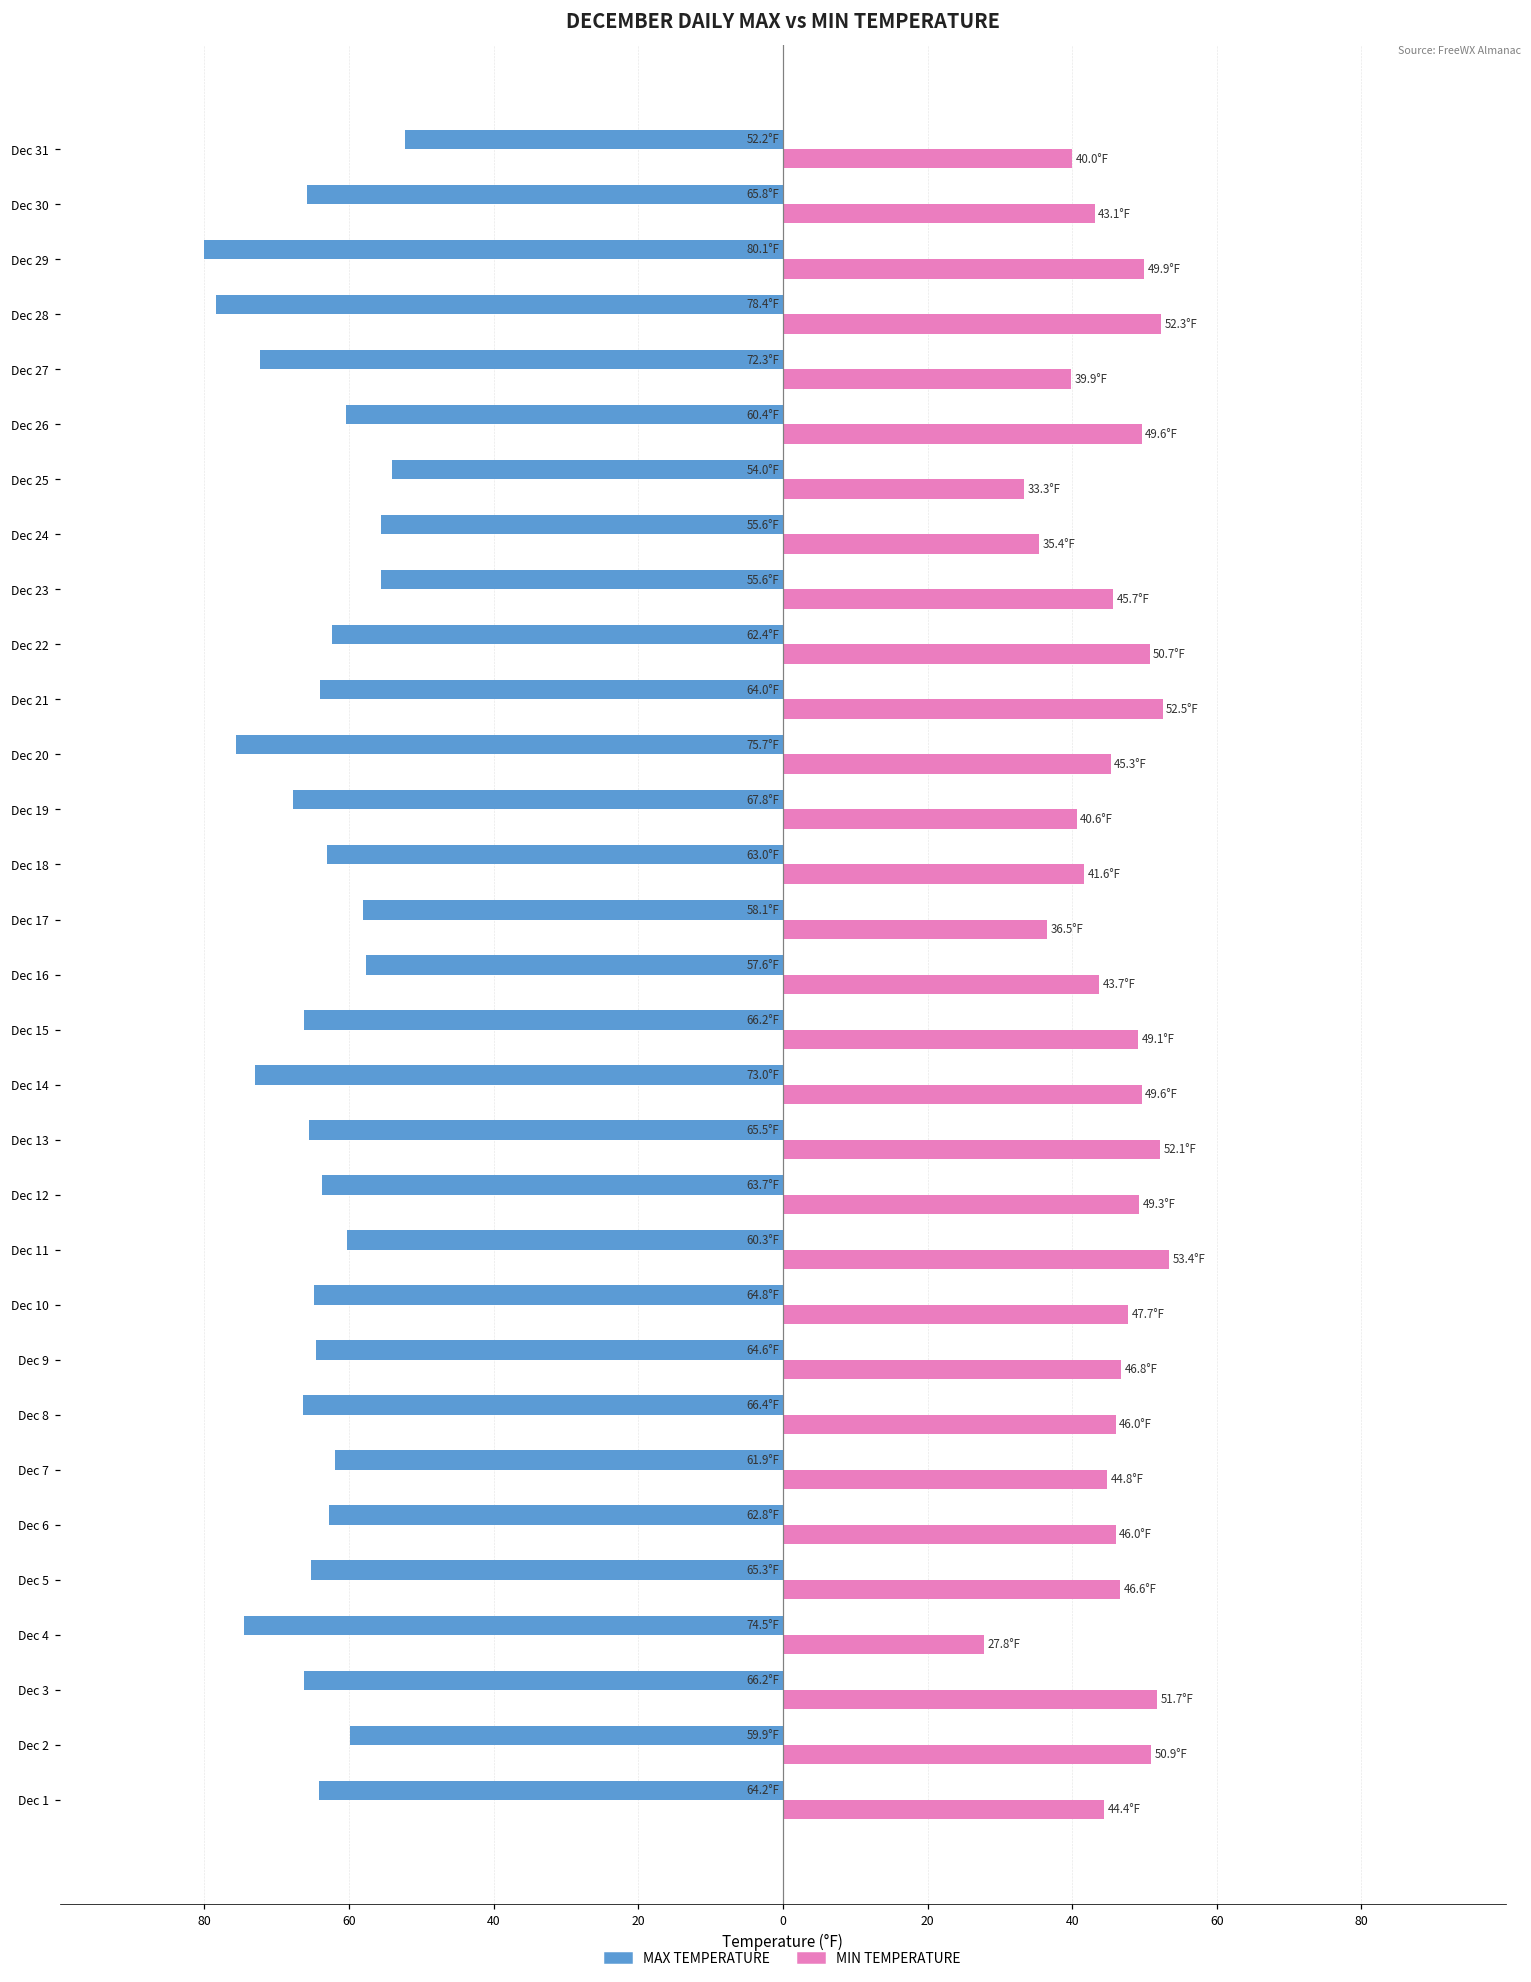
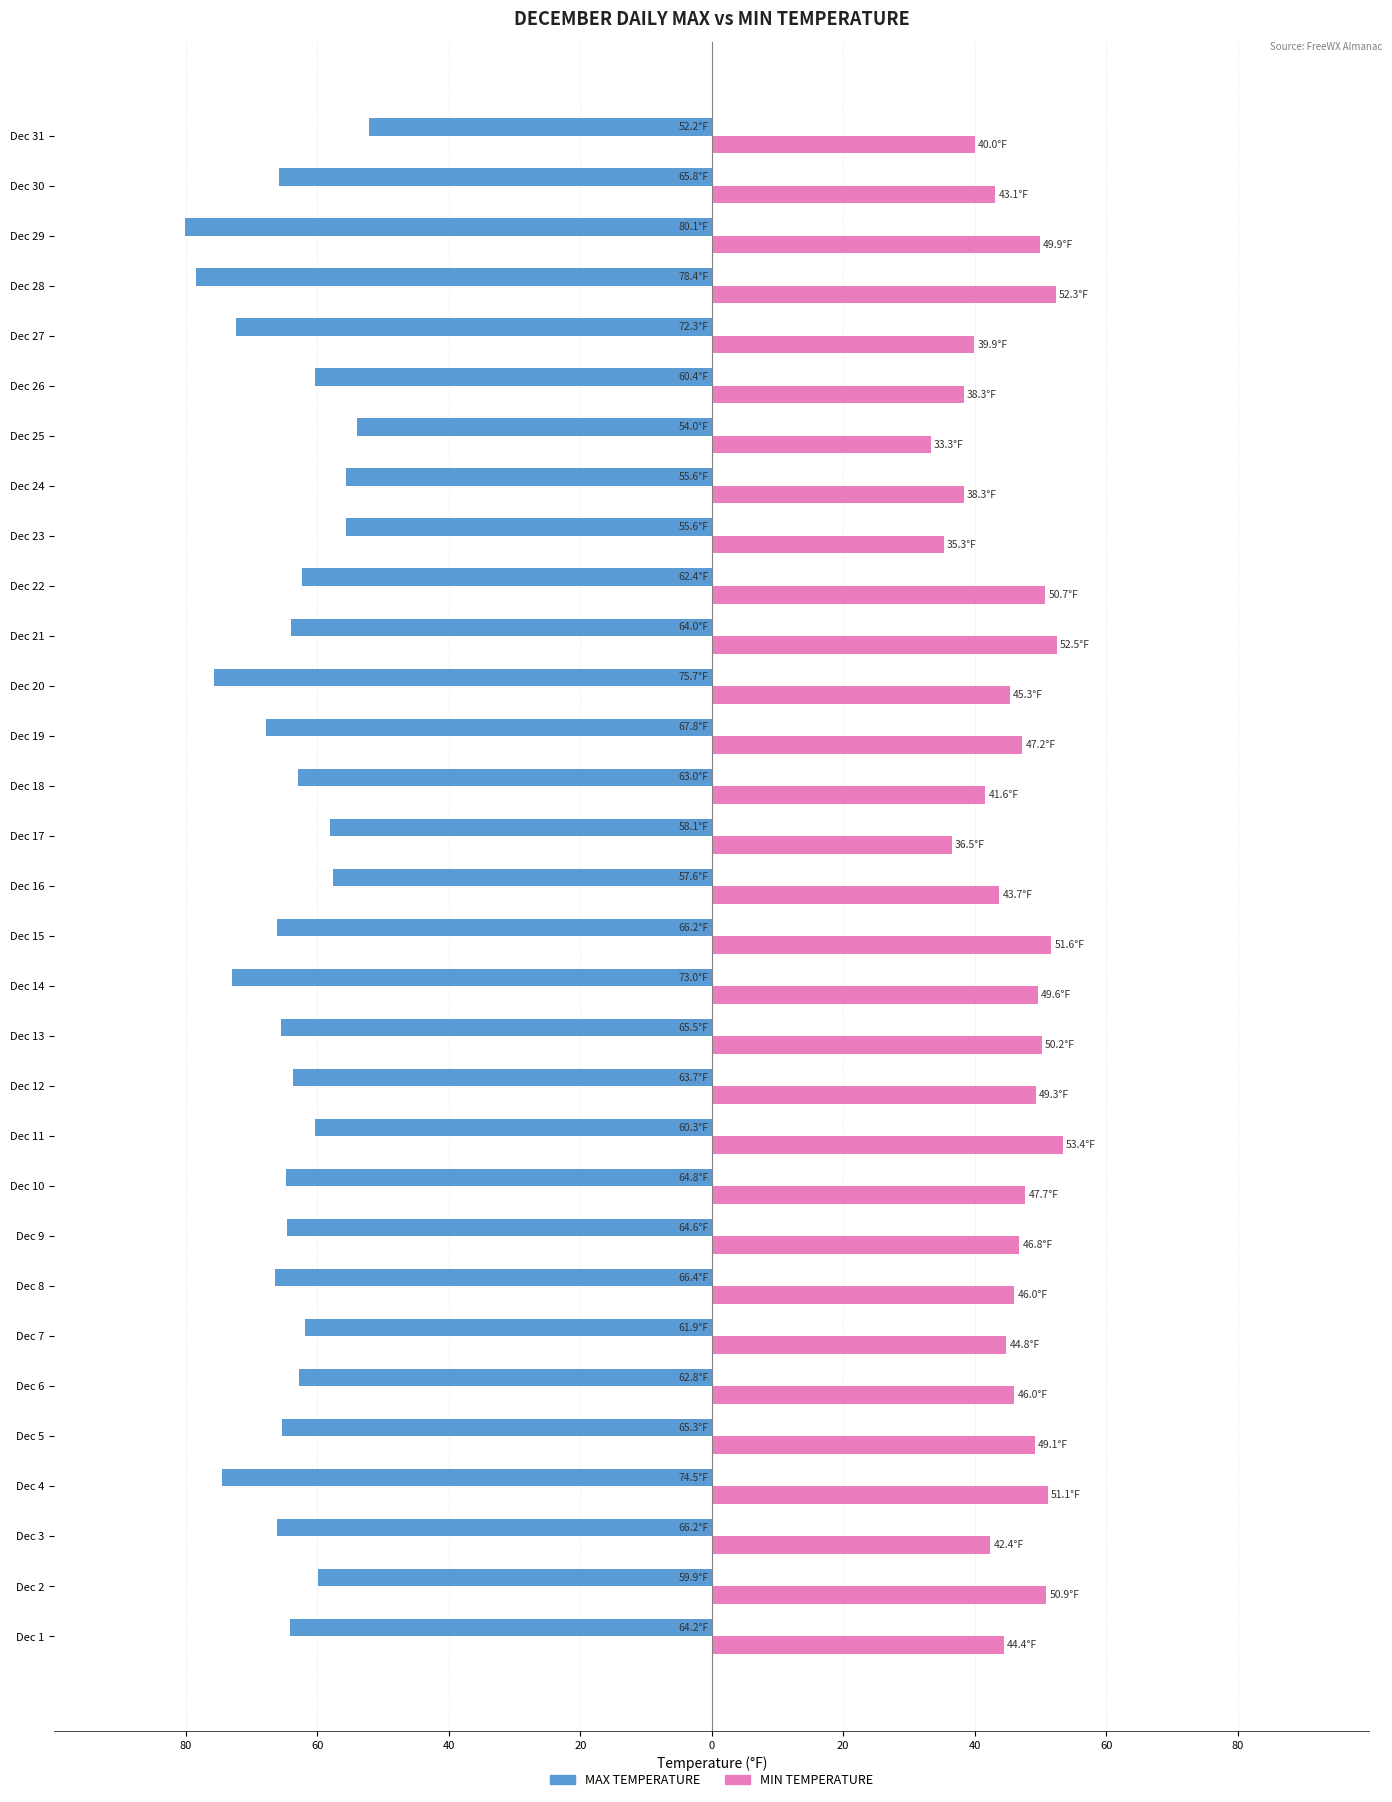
  {
    "MIN TEMPERATURE": {
      "Dec 31": "40.0°F",
      "Dec 30": "43.1°F",
      "Dec 29": "49.9°F",
      "Dec 28": "52.3°F",
      "Dec 27": "39.9°F",
-     "Dec 26": "49.6°F",
+     "Dec 26": "38.3°F",
      "Dec 25": "33.3°F",
-     "Dec 24": "35.4°F",
-     "Dec 23": "45.7°F",
+     "Dec 24": "38.3°F",
+     "Dec 23": "35.3°F",
      "Dec 22": "50.7°F",
      "Dec 21": "52.5°F",
      "Dec 20": "45.3°F",
-     "Dec 19": "40.6°F",
+     "Dec 19": "47.2°F",
      "Dec 18": "41.6°F",
      "Dec 17": "36.5°F",
      "Dec 16": "43.7°F",
-     "Dec 15": "49.1°F",
+     "Dec 15": "51.6°F",
      "Dec 14": "49.6°F",
-     "Dec 13": "52.1°F",
+     "Dec 13": "50.2°F",
      "Dec 12": "49.3°F",
      "Dec 11": "53.4°F",
      "Dec 10": "47.7°F",
      "Dec 9": "46.8°F",
      "Dec 8": "46.0°F",
      "Dec 7": "44.8°F",
      "Dec 6": "46.0°F",
-     "Dec 5": "46.6°F",
-     "Dec 4": "27.8°F",
-     "Dec 3": "51.7°F",
+     "Dec 5": "49.1°F",
+     "Dec 4": "51.1°F",
+     "Dec 3": "42.4°F",
      "Dec 2": "50.9°F",
      "Dec 1": "44.4°F"
    }
  }
